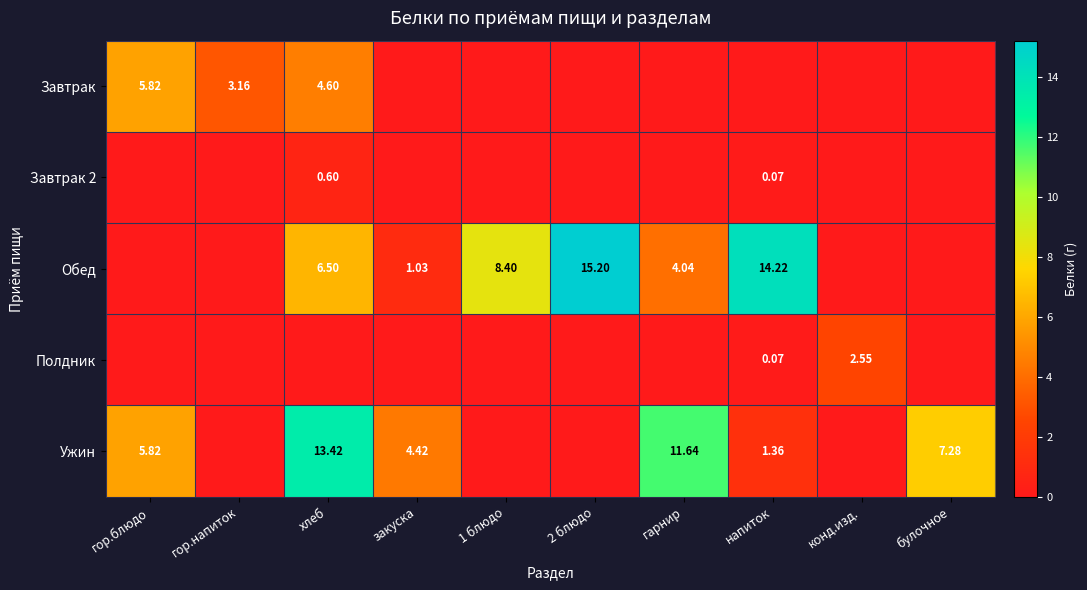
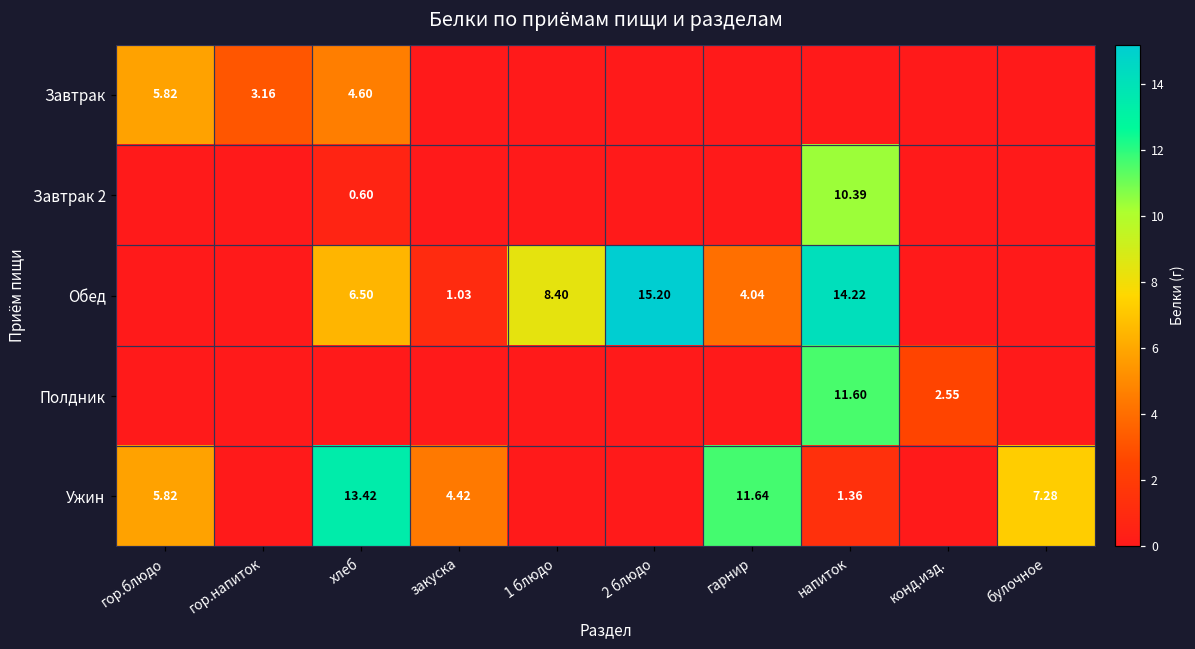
  {
    "Завтрак": {
      "гор.блюдо": 5.82,
      "гор.напиток": 3.16,
      "хлеб": 4.60
    },
    "Завтрак 2": {
      "хлеб": 0.60,
-     "напиток": 0.07
+     "напиток": 10.39
    },
    "Обед": {
      "хлеб": 6.50,
      "закуска": 1.03,
      "1 блюдо": 8.40,
      "2 блюдо": 15.20,
      "гарнир": 4.04,
      "напиток": 14.22
    },
    "Полдник": {
-     "напиток": 0.07,
+     "напиток": 11.60,
      "конд.изд.": 2.55
    },
    "Ужин": {
      "гор.блюдо": 5.82,
      "хлеб": 13.42,
      "закуска": 4.42,
      "гарнир": 11.64,
      "напиток": 1.36,
      "булочное": 7.28
    }
  }
